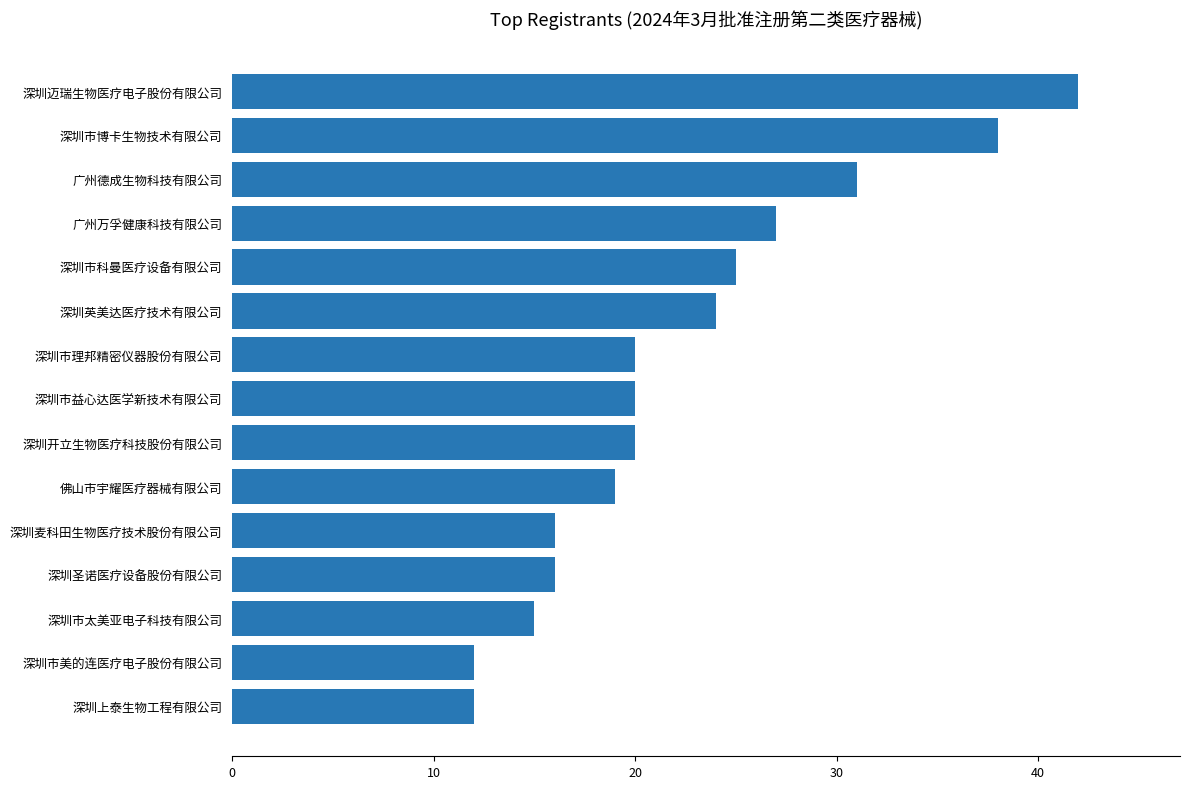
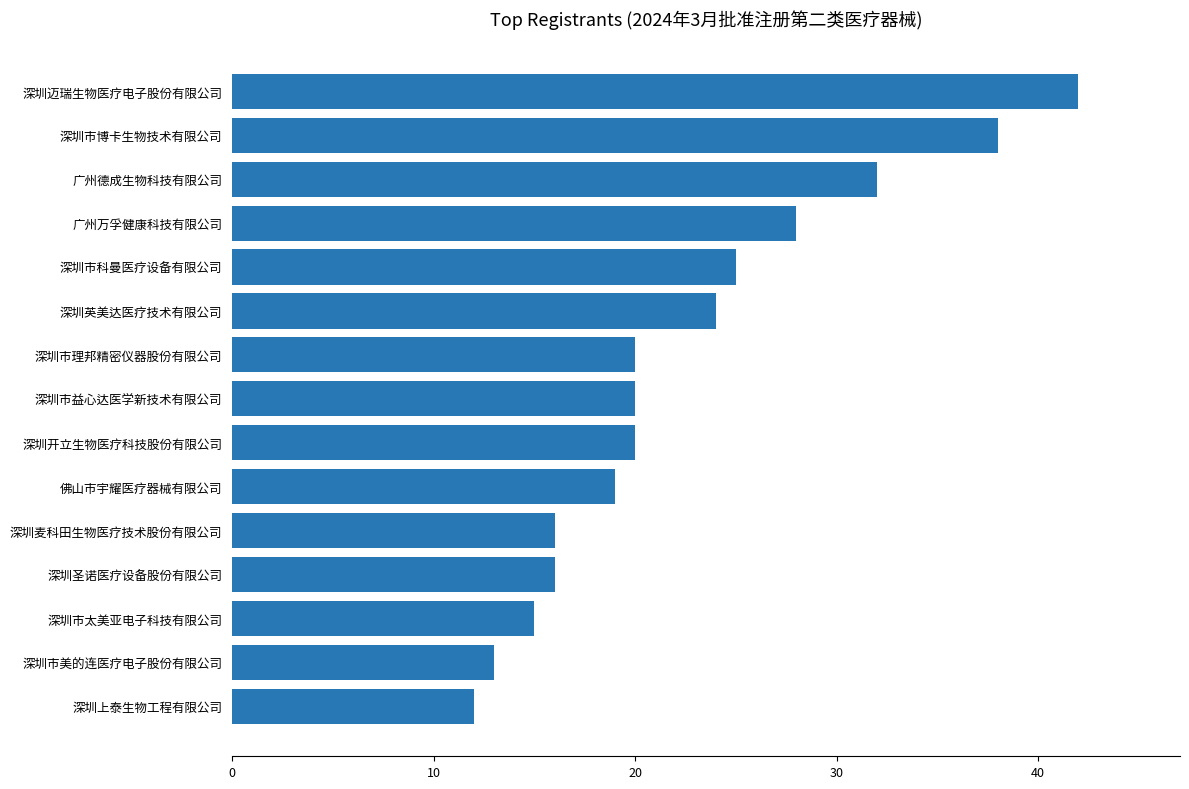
  {
    "深圳迈瑞生物医疗电子股份有限公司": 42,
    "深圳市博卡生物技术有限公司": 38,
-   "广州德成生物科技有限公司": 31,
-   "广州万孚健康科技有限公司": 27,
+   "广州德成生物科技有限公司": 32,
+   "广州万孚健康科技有限公司": 28,
    "深圳市科曼医疗设备有限公司": 25,
    "深圳英美达医疗技术有限公司": 24,
    "深圳市理邦精密仪器股份有限公司": 20,
    "深圳市益心达医学新技术有限公司": 20,
    "深圳开立生物医疗科技股份有限公司": 20,
    "佛山市宇耀医疗器械有限公司": 19,
    "深圳麦科田生物医疗技术股份有限公司": 16,
    "深圳圣诺医疗设备股份有限公司": 16,
    "深圳市太美亚电子科技有限公司": 15,
-   "深圳市美的连医疗电子股份有限公司": 12,
+   "深圳市美的连医疗电子股份有限公司": 13,
    "深圳上泰生物工程有限公司": 12
  }
